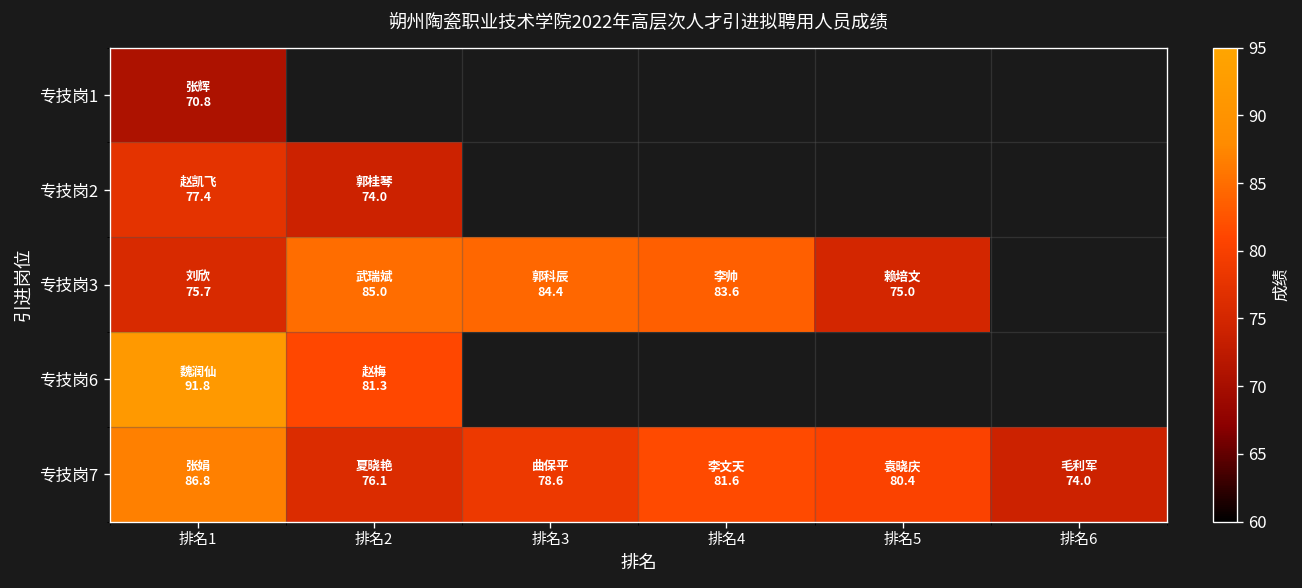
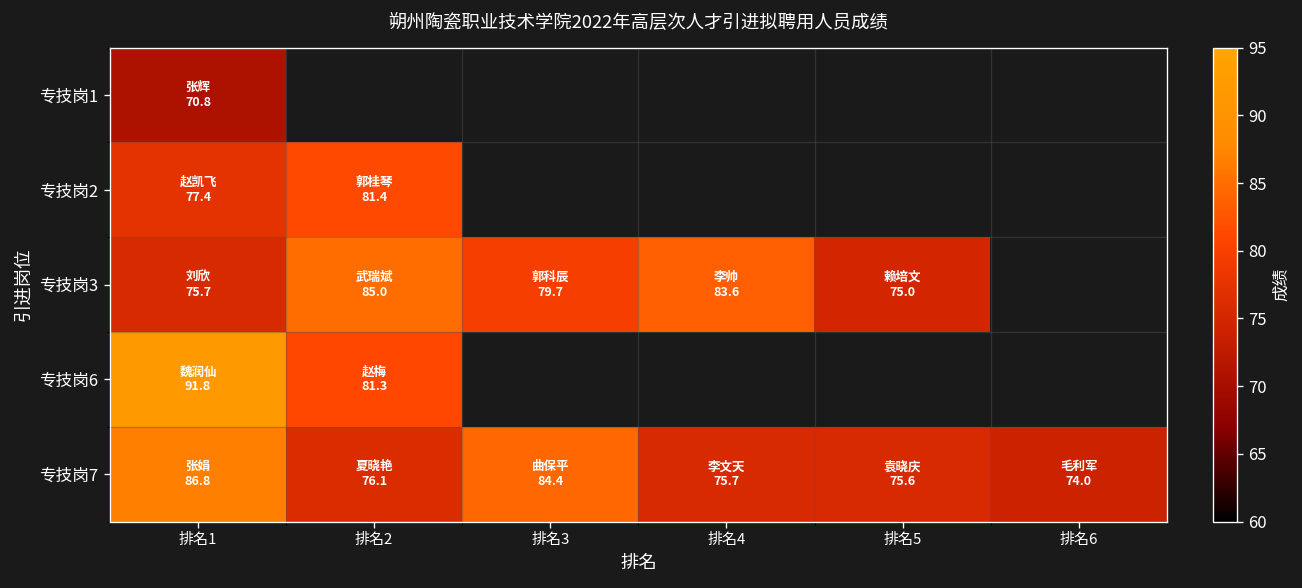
  {
    "专技岗1": {
      "排名1": 70.8
    },
    "专技岗2": {
      "排名1": 77.4,
-     "排名2": 74.0
+     "排名2": 81.4
    },
    "专技岗3": {
      "排名1": 75.7,
      "排名2": 85.0,
-     "排名3": 84.4,
+     "排名3": 79.7,
      "排名4": 83.6,
      "排名5": 75.0
    },
    "专技岗6": {
      "排名1": 91.8,
      "排名2": 81.3
    },
    "专技岗7": {
      "排名1": 86.8,
      "排名2": 76.1,
-     "排名3": 78.6,
-     "排名4": 81.6,
-     "排名5": 80.4,
+     "排名3": 84.4,
+     "排名4": 75.7,
+     "排名5": 75.6,
      "排名6": 74.0
    }
  }
